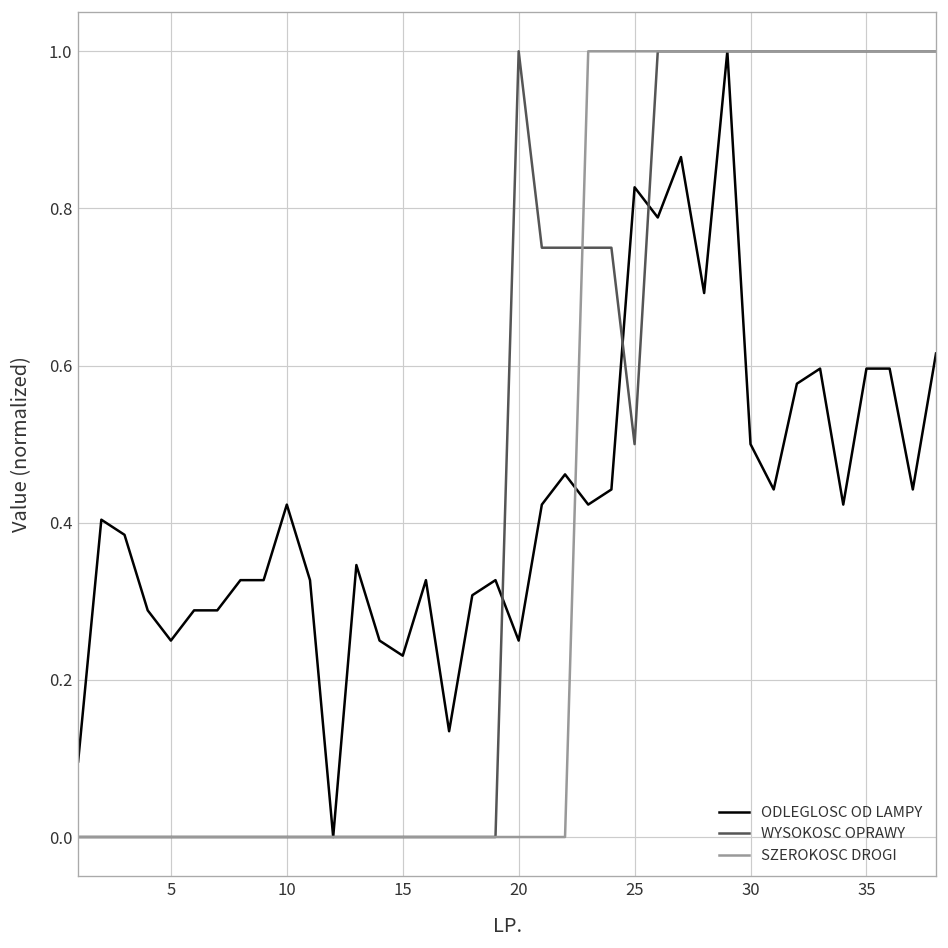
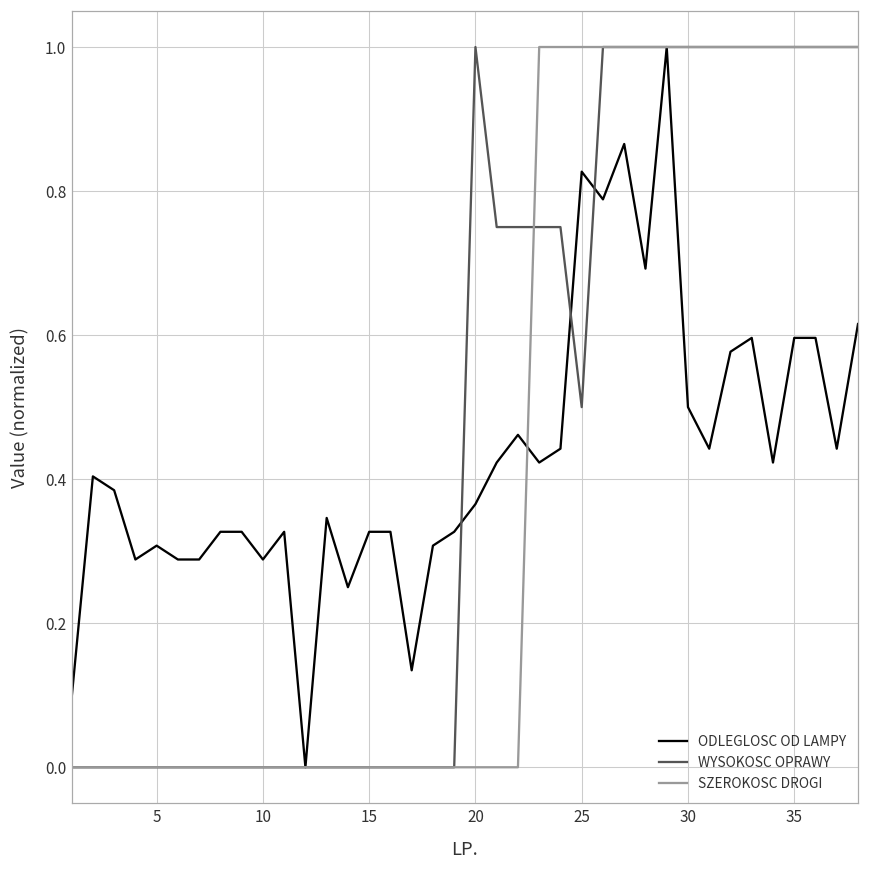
  {
    "ODLEGLOSC OD LAMPY": {
-     "5": 0.25,
-     "10": 0.42,
-     "15": 0.23,
-     "20": 0.25,
+     "5": 0.31,
+     "10": 0.29,
+     "15": 0.33,
+     "20": 0.37,
      "25": 0.83,
      "30": 0.50,
      "35": 0.60
    },
    "WYSOKOSC OPRAWY": {
      "20": 1.00,
      "25": 0.50
    },
    "SZEROKOSC DROGI": {
      "20": 0.00,
      "25": 1.00
    }
  }
